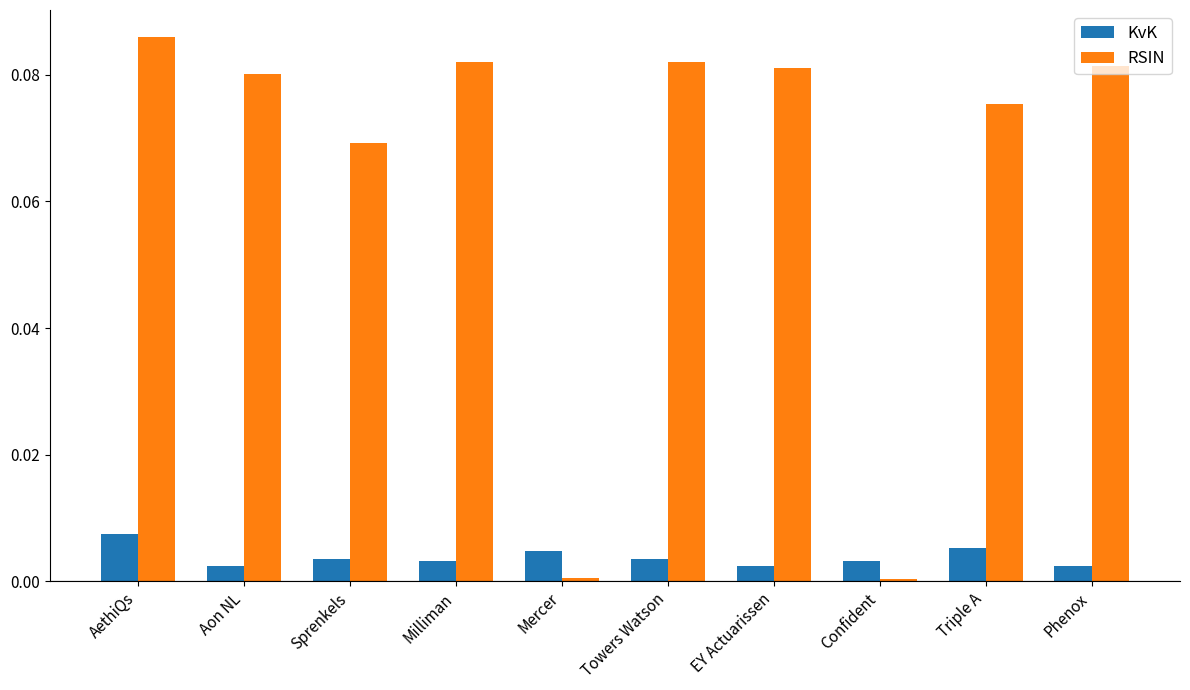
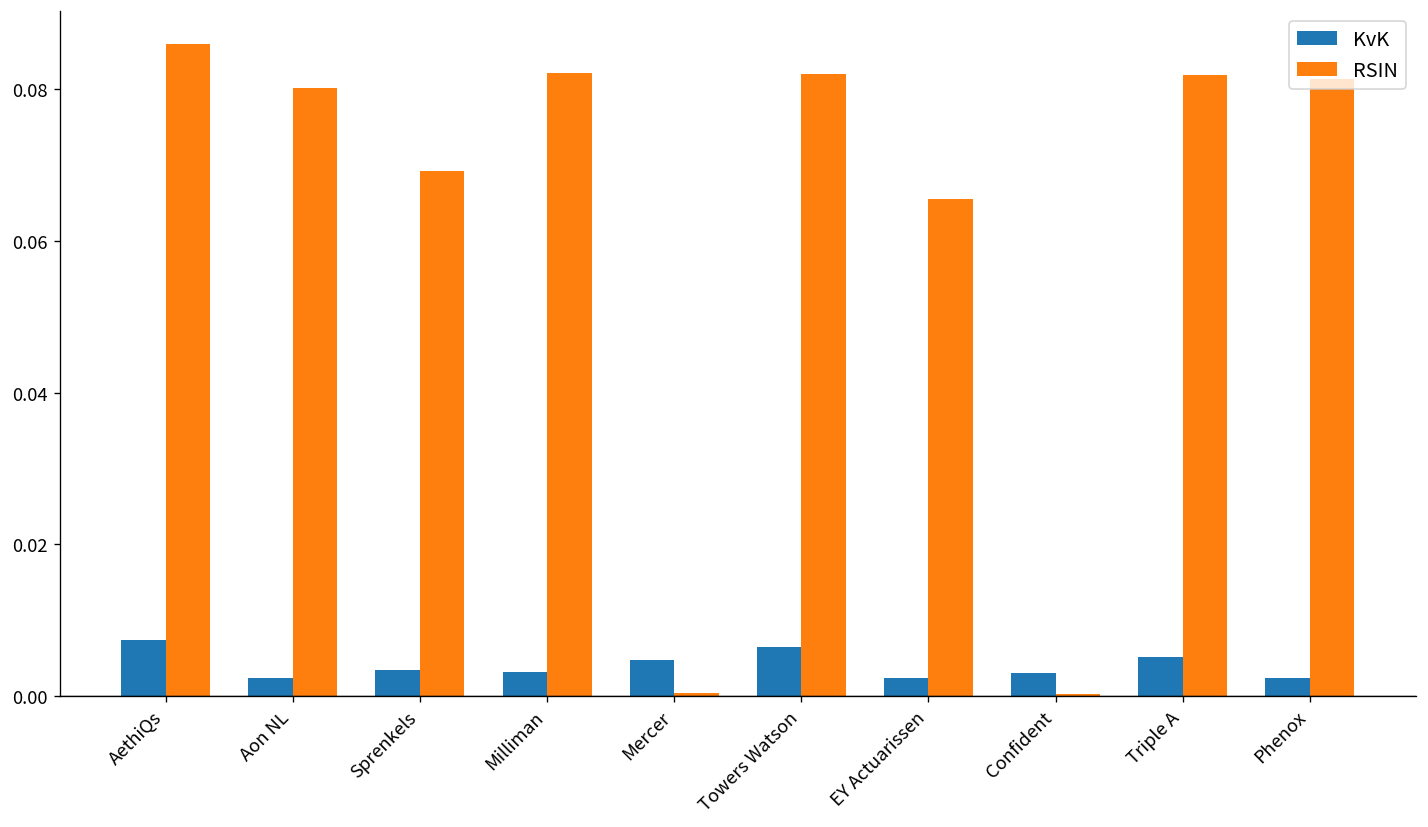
  {
    "KvK": {
      "AethiQs": 0.007,
      "Aon NL": 0.002,
      "Sprenkels": 0.003,
      "Milliman": 0.003,
      "Mercer": 0.005,
-     "Towers Watson": 0.003,
+     "Towers Watson": 0.006,
      "EY Actuarissen": 0.002,
      "Confident": 0.003,
      "Triple A": 0.005,
      "Phenox": 0.002
    },
    "RSIN": {
      "AethiQs": 0.086,
      "Aon NL": 0.080,
      "Sprenkels": 0.069,
      "Milliman": 0.082,
      "Mercer": 0.000,
      "Towers Watson": 0.082,
-     "EY Actuarissen": 0.081,
-     "Triple A": 0.075
+     "EY Actuarissen": 0.065,
+     "Triple A": 0.082
    }
  }
